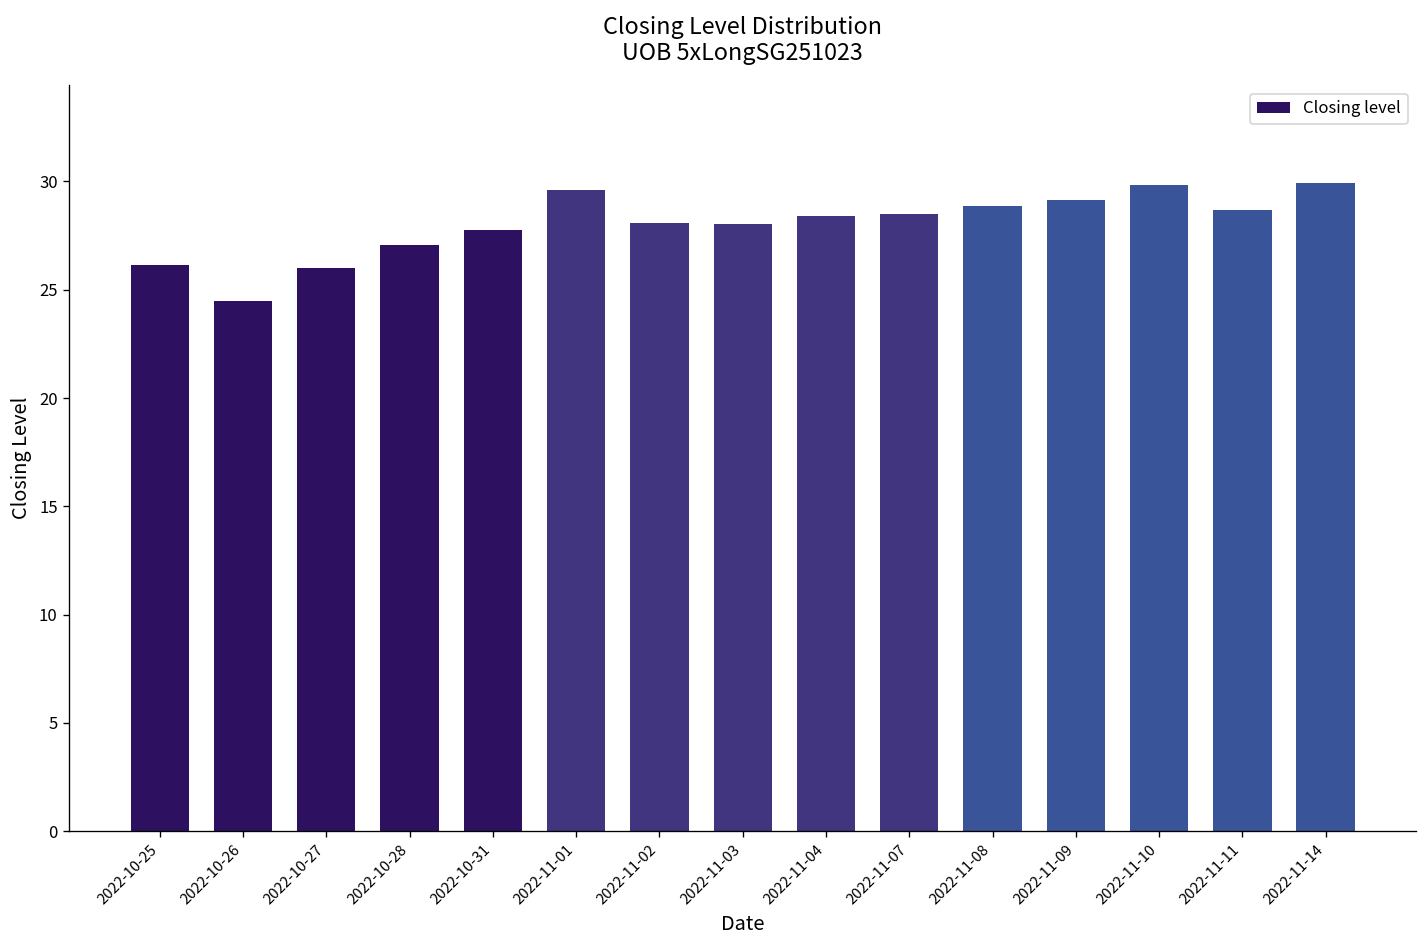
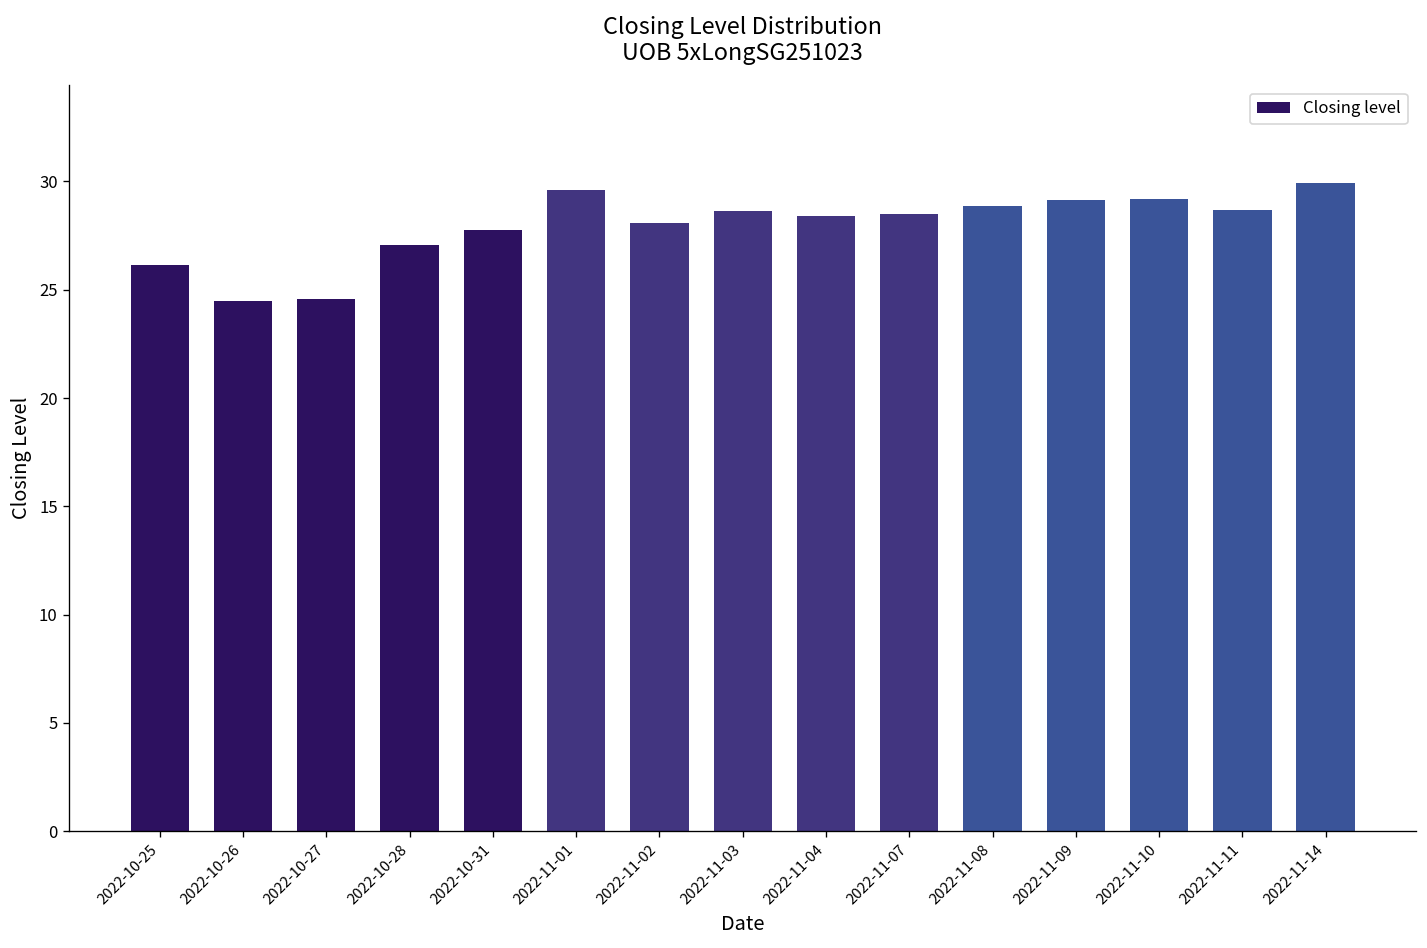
  {
    "2022-10-25": 26.1,
    "2022-10-26": 24.5,
-   "2022-10-27": 26.0,
+   "2022-10-27": 24.6,
    "2022-10-28": 27.1,
    "2022-10-31": 27.8,
    "2022-11-01": 29.6,
    "2022-11-02": 28.1,
-   "2022-11-03": 28.0,
+   "2022-11-03": 28.6,
    "2022-11-04": 28.4,
    "2022-11-07": 28.5,
    "2022-11-08": 28.9,
    "2022-11-09": 29.1,
-   "2022-11-10": 29.9,
+   "2022-11-10": 29.2,
    "2022-11-11": 28.7,
    "2022-11-14": 30.0
  }
